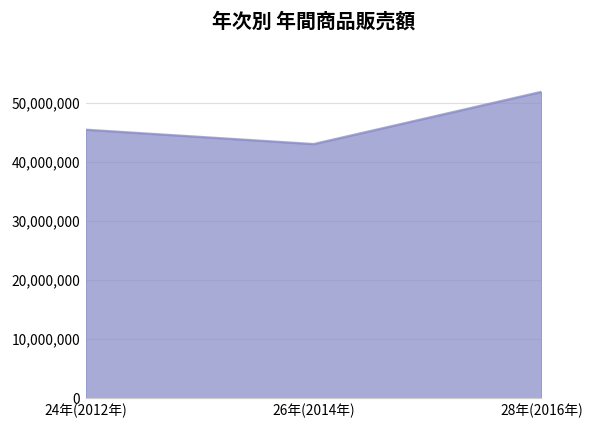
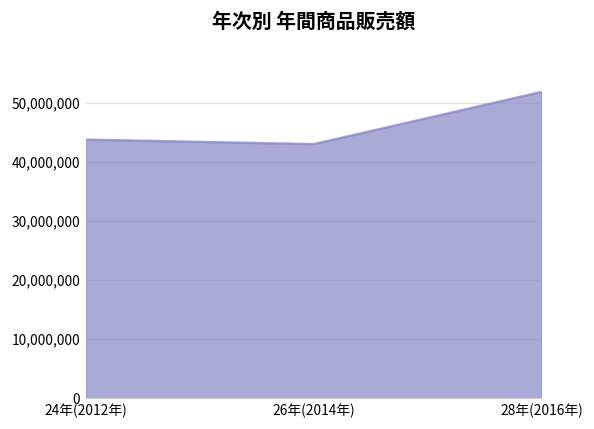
  {
-   "24年(2012年)": "45,000,000",
+   "24年(2012年)": "44,000,000",
    "26年(2014年)": "43,000,000",
    "28年(2016年)": "52,000,000"
  }
